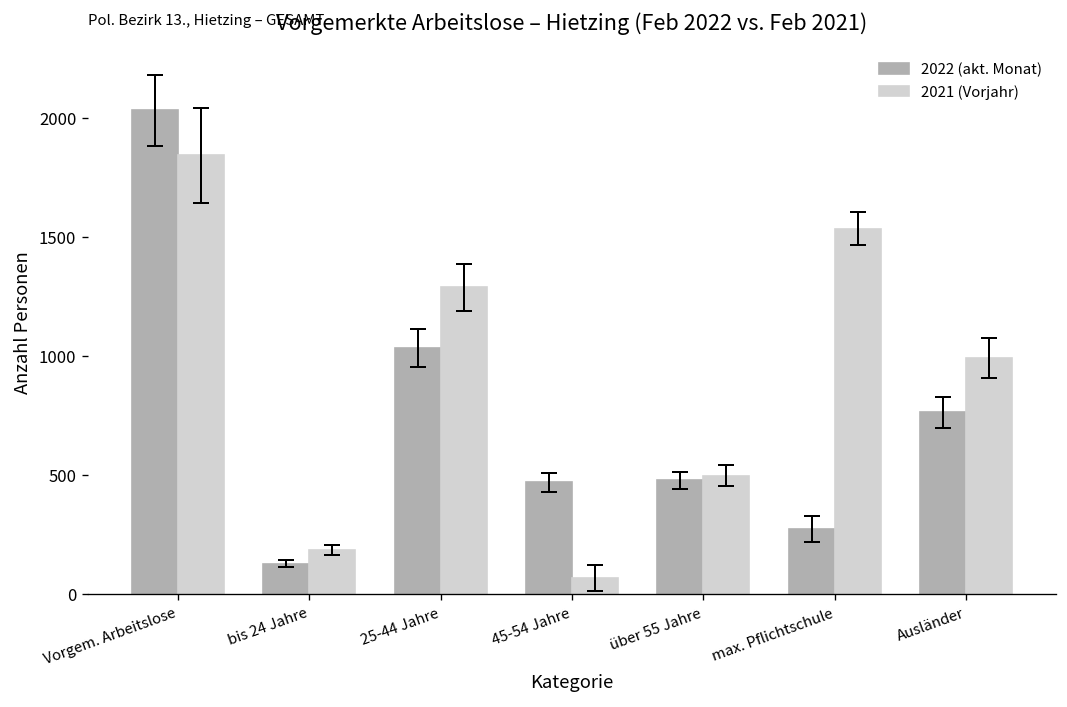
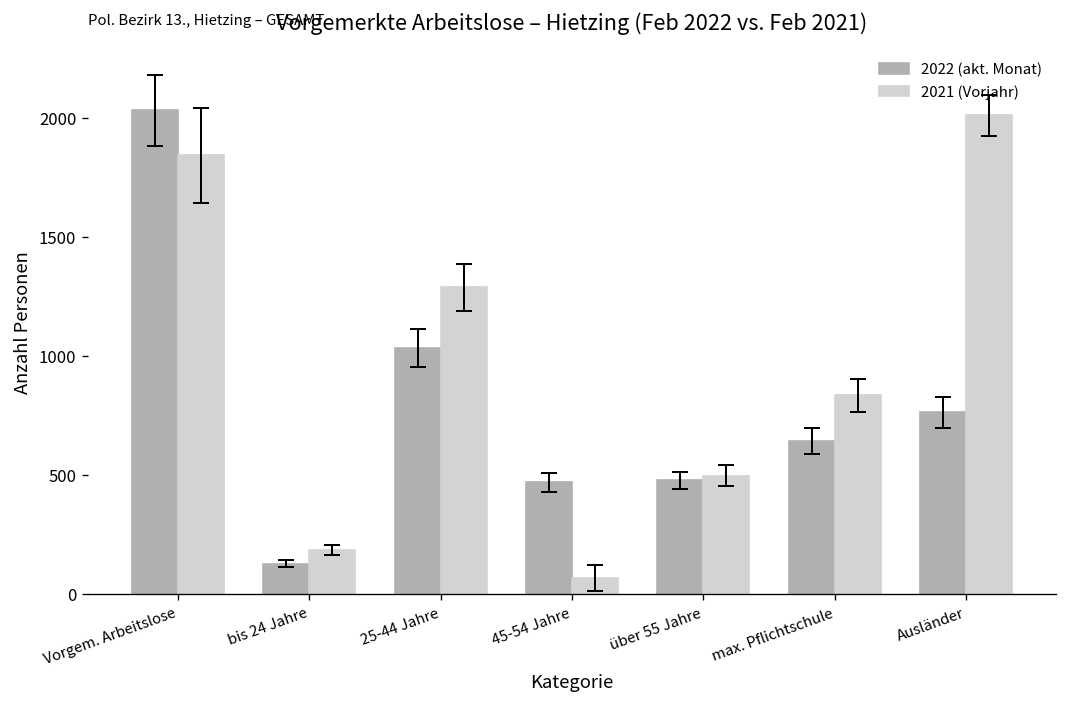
  {
    "2022 (akt. Monat)": {
      "Vorgem. Arbeitslose": 2030,
      "bis 24 Jahre": 130,
      "25-44 Jahre": 1030,
      "45-54 Jahre": 470,
      "über 55 Jahre": 480,
-     "max. Pflichtschule": 270,
+     "max. Pflichtschule": 640,
      "Ausländer": 760
    },
    "2021 (Vorjahr)": {
      "Vorgem. Arbeitslose": 1840,
      "bis 24 Jahre": 180,
      "25-44 Jahre": 1290,
      "45-54 Jahre": 70,
      "über 55 Jahre": 500,
-     "max. Pflichtschule": 1530,
-     "Ausländer": 990
+     "max. Pflichtschule": 840,
+     "Ausländer": 2010
    }
  }
